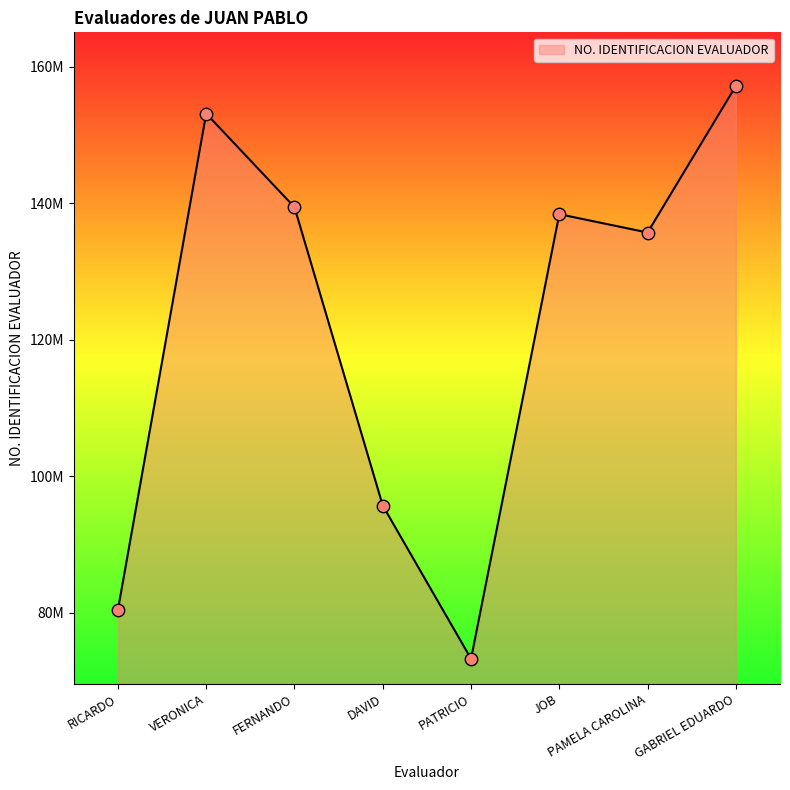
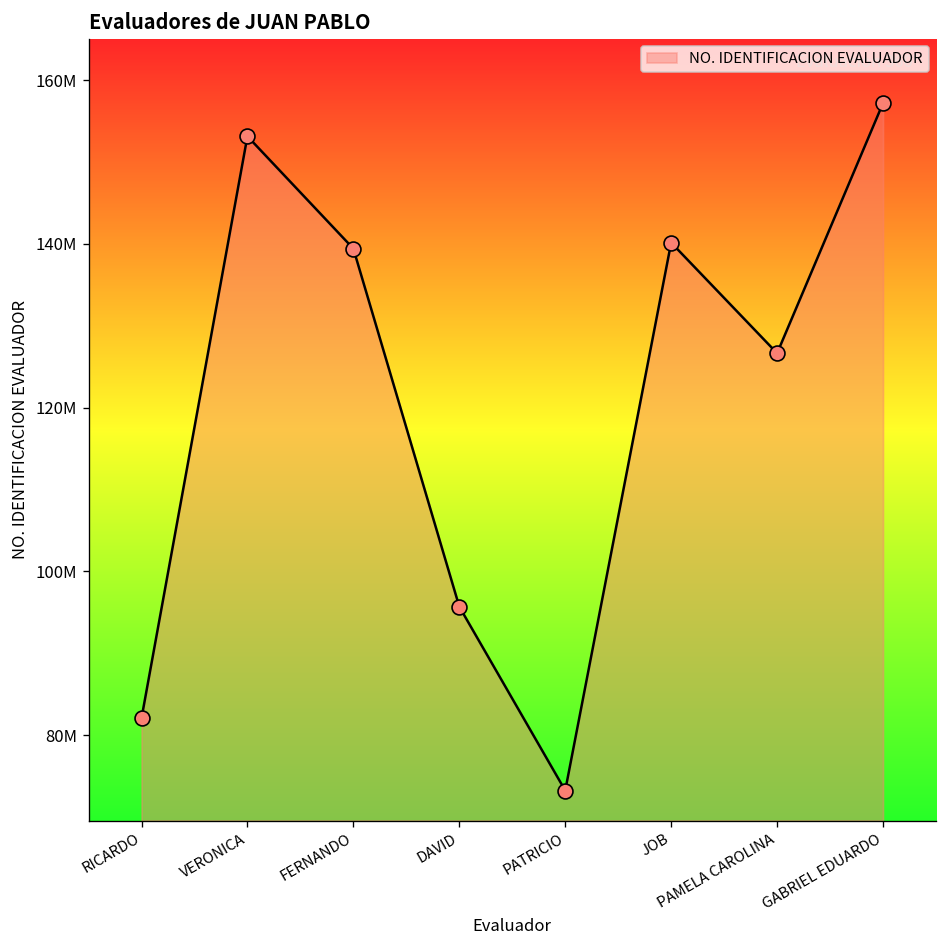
  {
-   "RICARDO": 80000000,
+   "RICARDO": 82000000,
    "VERONICA": 153000000,
    "FERNANDO": 139000000,
    "DAVID": 96000000,
    "PATRICIO": 73000000,
-   "JOB": 138000000,
-   "PAMELA CAROLINA": 136000000,
+   "JOB": 140000000,
+   "PAMELA CAROLINA": 127000000,
    "GABRIEL EDUARDO": 157000000
  }
